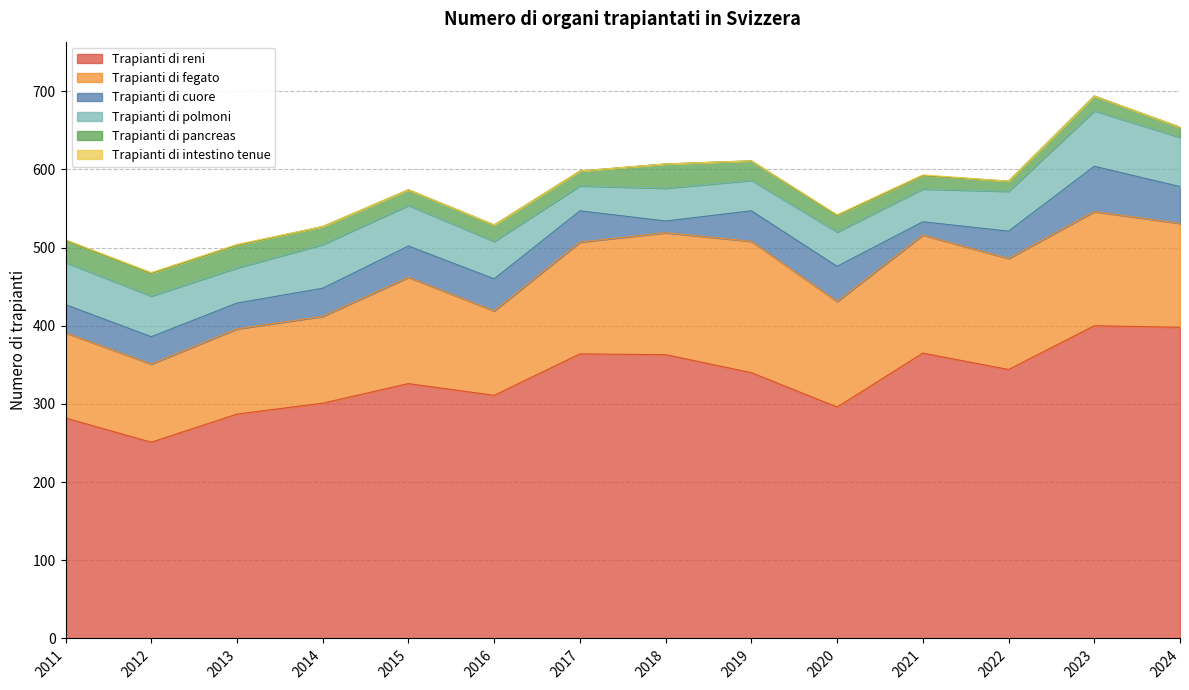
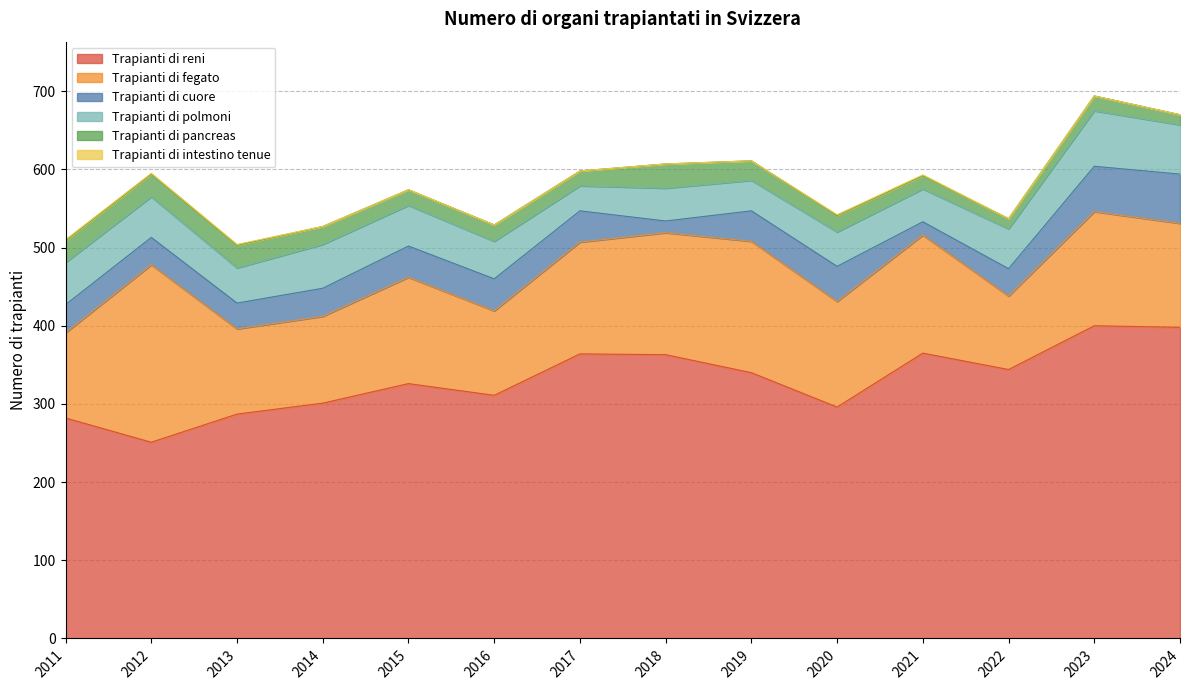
  {
    "Trapianti di reni": {
      "2011": 280,
      "2012": 250,
      "2013": 290,
      "2014": 300,
      "2015": 330,
      "2016": 310,
      "2017": 360,
      "2018": 360,
      "2019": 340,
      "2020": 300,
      "2021": 370,
      "2022": 340,
      "2023": 400,
      "2024": 400
    },
    "Trapianti di fegato": {
      "2011": 110,
-     "2012": 100,
+     "2012": 230,
      "2013": 110,
      "2014": 110,
      "2015": 140,
      "2016": 110,
      "2017": 140,
      "2018": 160,
      "2019": 170,
      "2020": 140,
      "2021": 150,
-     "2022": 140,
+     "2022": 90,
      "2023": 150,
      "2024": 130
    },
    "Trapianti di cuore": {
      "2011": 40,
      "2012": 40,
      "2013": 30,
      "2014": 40,
      "2015": 40,
      "2016": 40,
      "2017": 40,
      "2018": 20,
      "2019": 40,
      "2020": 50,
      "2021": 20,
      "2022": 40,
      "2023": 60,
-     "2024": 50
+     "2024": 60
    },
    "Trapianti di polmoni": {
      "2011": 50,
      "2012": 50,
      "2013": 50,
      "2014": 60,
      "2015": 50,
      "2016": 50,
      "2017": 30,
      "2018": 40,
      "2019": 40,
      "2020": 40,
      "2021": 40,
      "2022": 50,
      "2023": 70,
      "2024": 60
    }
  }
